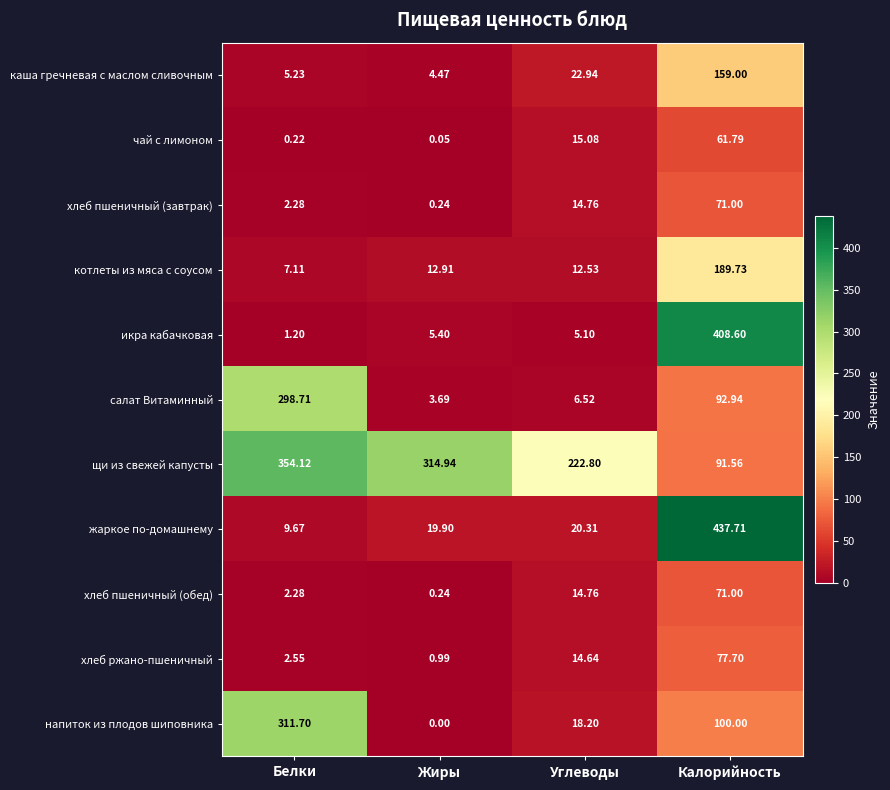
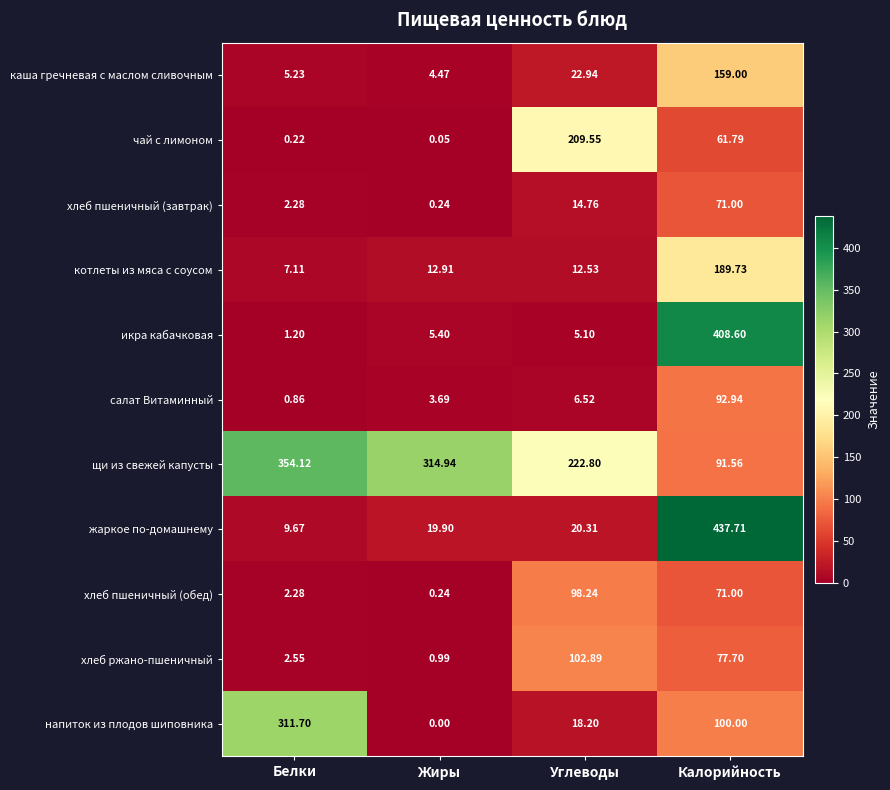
  {
    "каша гречневая с маслом сливочным": {
      "Белки": 5.23,
      "Жиры": 4.47,
      "Углеводы": 22.94,
      "Калорийность": 159.00
    },
    "чай с лимоном": {
      "Белки": 0.22,
      "Жиры": 0.05,
-     "Углеводы": 15.08,
+     "Углеводы": 209.55,
      "Калорийность": 61.79
    },
    "хлеб пшеничный (завтрак)": {
      "Белки": 2.28,
      "Жиры": 0.24,
      "Углеводы": 14.76,
      "Калорийность": 71.00
    },
    "котлеты из мяса с соусом": {
      "Белки": 7.11,
      "Жиры": 12.91,
      "Углеводы": 12.53,
      "Калорийность": 189.73
    },
    "икра кабачковая": {
      "Белки": 1.20,
      "Жиры": 5.40,
      "Углеводы": 5.10,
      "Калорийность": 408.60
    },
    "салат Витаминный": {
-     "Белки": 298.71,
+     "Белки": 0.86,
      "Жиры": 3.69,
      "Углеводы": 6.52,
      "Калорийность": 92.94
    },
    "щи из свежей капусты": {
      "Белки": 354.12,
      "Жиры": 314.94,
      "Углеводы": 222.80,
      "Калорийность": 91.56
    },
    "жаркое по-домашнему": {
      "Белки": 9.67,
      "Жиры": 19.90,
      "Углеводы": 20.31,
      "Калорийность": 437.71
    },
    "хлеб пшеничный (обед)": {
      "Белки": 2.28,
      "Жиры": 0.24,
-     "Углеводы": 14.76,
+     "Углеводы": 98.24,
      "Калорийность": 71.00
    },
    "хлеб ржано-пшеничный": {
      "Белки": 2.55,
      "Жиры": 0.99,
-     "Углеводы": 14.64,
+     "Углеводы": 102.89,
      "Калорийность": 77.70
    },
    "напиток из плодов шиповника": {
      "Белки": 311.70,
      "Жиры": 0.00,
      "Углеводы": 18.20,
      "Калорийность": 100.00
    }
  }
